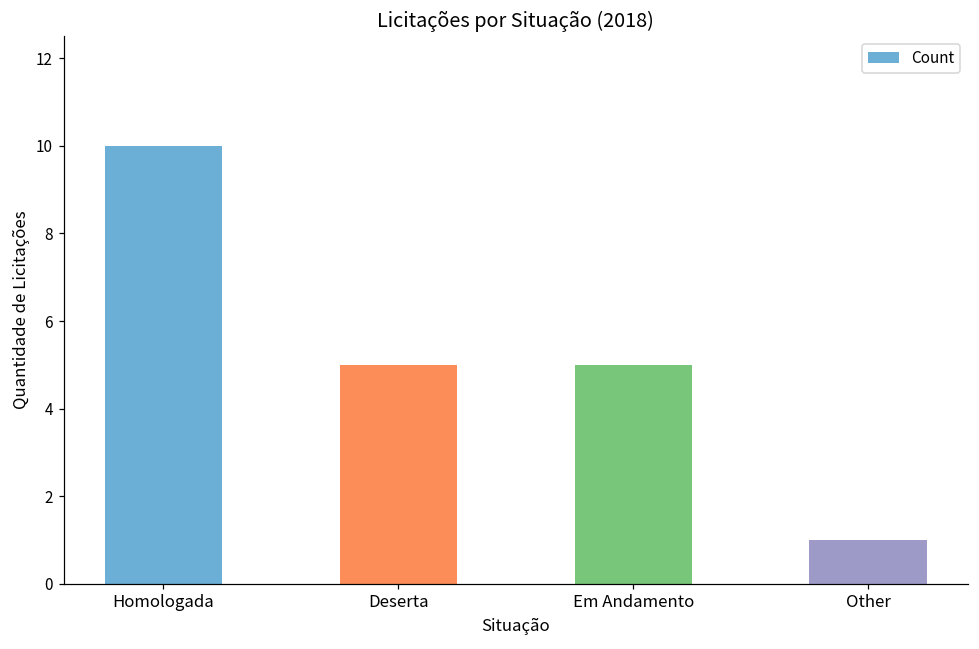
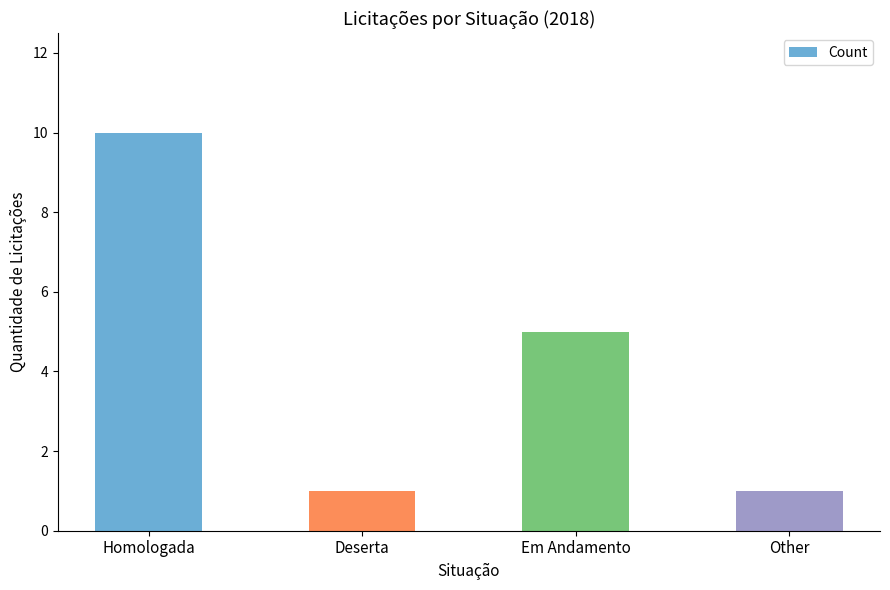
  {
    "Homologada": 10,
-   "Deserta": 5,
+   "Deserta": 1,
    "Em Andamento": 5,
    "Other": 1
  }
